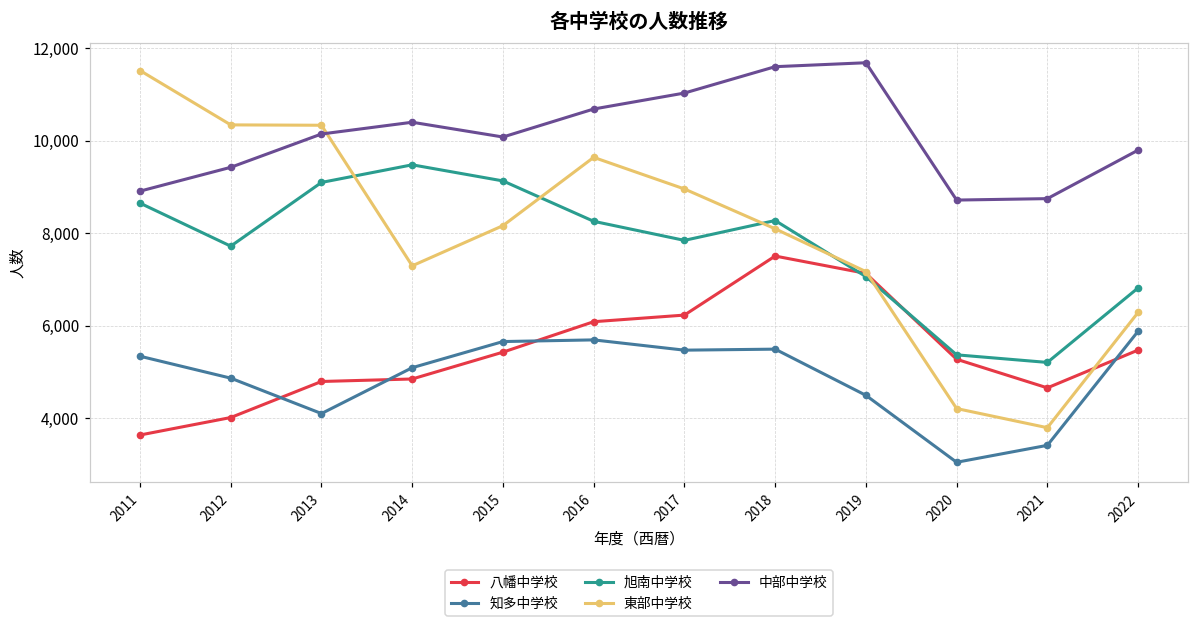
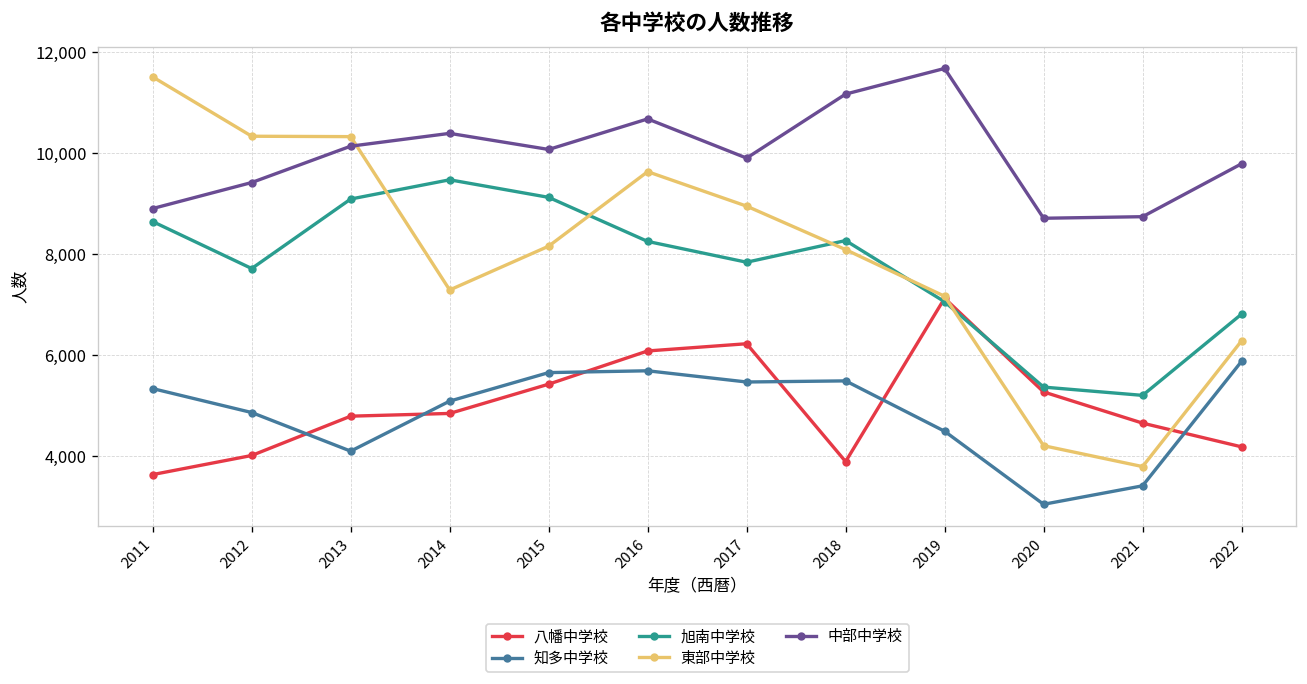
  {
    "八幡中学校": {
      "2011": "3,600",
      "2012": "4,000",
      "2013": "4,800",
      "2014": "4,800",
      "2015": "5,400",
      "2016": "6,100",
      "2017": "6,200",
-     "2018": "7,500",
+     "2018": "3,900",
      "2020": "5,300",
      "2021": "4,700",
-     "2022": "5,500"
+     "2022": "4,200"
    },
    "東部中学校": {
      "2011": "11,500",
      "2012": "10,300",
      "2013": "10,300",
      "2014": "7,300",
      "2015": "8,200",
      "2016": "9,600",
      "2017": "9,000",
      "2018": "8,100",
      "2020": "4,200",
      "2021": "3,800",
      "2022": "6,300"
    },
    "中部中学校": {
      "2011": "8,900",
      "2012": "9,400",
      "2013": "10,100",
      "2014": "10,400",
      "2015": "10,100",
      "2016": "10,700",
-     "2017": "11,000",
-     "2018": "11,600",
+     "2017": "9,900",
+     "2018": "11,200",
      "2019": "11,700",
      "2020": "8,700",
      "2021": "8,700",
      "2022": "9,800"
    }
  }
